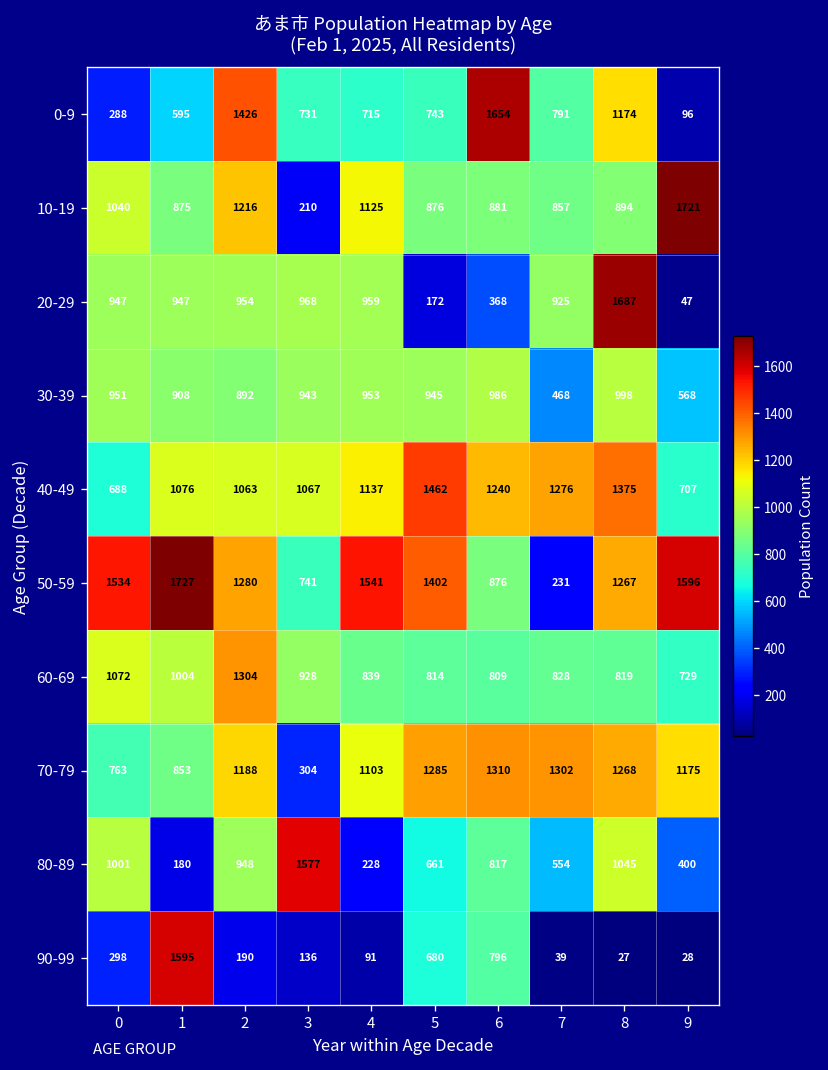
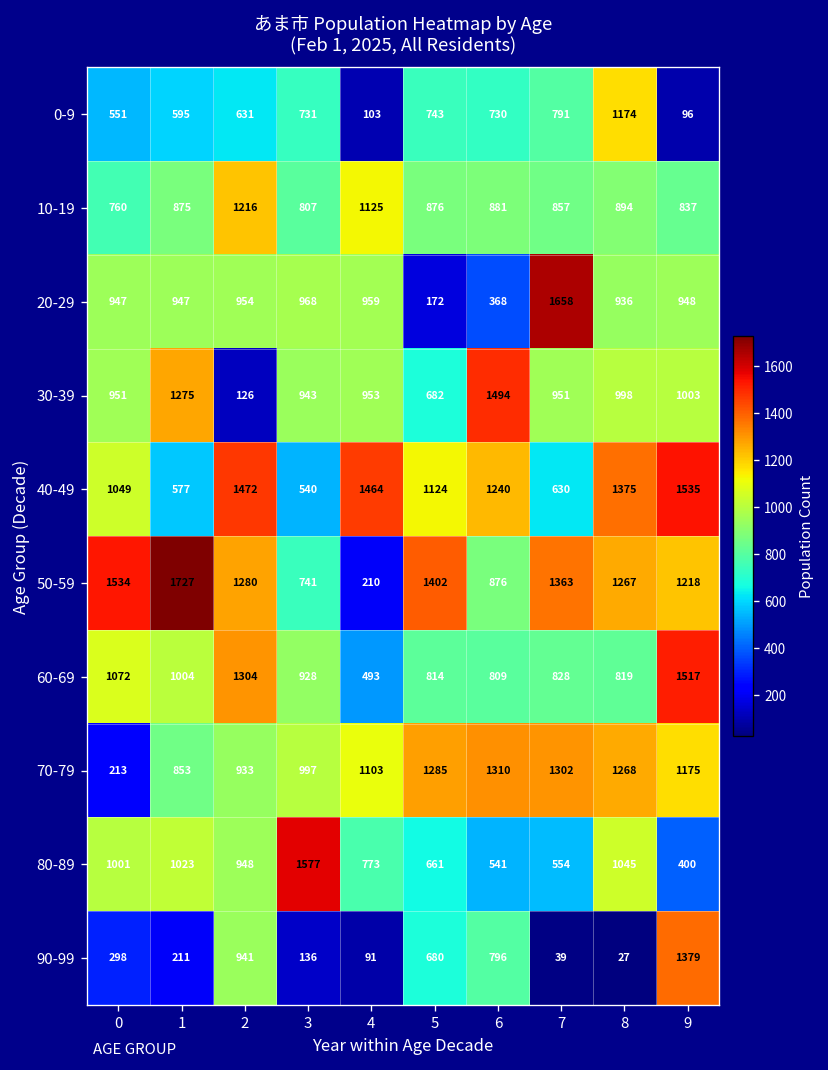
  {
    "0-9": {
-     "0": 288,
+     "0": 551,
      "1": 595,
-     "2": 1426,
+     "2": 631,
      "3": 731,
-     "4": 715,
+     "4": 103,
      "5": 743,
-     "6": 1654,
+     "6": 730,
      "7": 791,
      "8": 1174,
      "9": 96
    },
    "10-19": {
-     "0": 1040,
+     "0": 760,
      "1": 875,
      "2": 1216,
-     "3": 210,
+     "3": 807,
      "4": 1125,
      "5": 876,
      "6": 881,
      "7": 857,
      "8": 894,
-     "9": 1721
+     "9": 837
    },
    "20-29": {
      "0": 947,
      "1": 947,
      "2": 954,
      "3": 968,
      "4": 959,
      "5": 172,
      "6": 368,
-     "7": 925,
-     "8": 1687,
-     "9": 47
+     "7": 1658,
+     "8": 936,
+     "9": 948
    },
    "30-39": {
      "0": 951,
-     "1": 908,
-     "2": 892,
+     "1": 1275,
+     "2": 126,
      "3": 943,
      "4": 953,
-     "5": 945,
-     "6": 986,
-     "7": 468,
+     "5": 682,
+     "6": 1494,
+     "7": 951,
      "8": 998,
-     "9": 568
+     "9": 1003
    },
    "40-49": {
-     "0": 688,
-     "1": 1076,
-     "2": 1063,
-     "3": 1067,
-     "4": 1137,
-     "5": 1462,
+     "0": 1049,
+     "1": 577,
+     "2": 1472,
+     "3": 540,
+     "4": 1464,
+     "5": 1124,
      "6": 1240,
-     "7": 1276,
+     "7": 630,
      "8": 1375,
-     "9": 707
+     "9": 1535
    },
    "50-59": {
      "0": 1534,
      "1": 1727,
      "2": 1280,
      "3": 741,
-     "4": 1541,
+     "4": 210,
      "5": 1402,
      "6": 876,
-     "7": 231,
+     "7": 1363,
      "8": 1267,
-     "9": 1596
+     "9": 1218
    },
    "60-69": {
      "0": 1072,
      "1": 1004,
      "2": 1304,
      "3": 928,
-     "4": 839,
+     "4": 493,
      "5": 814,
      "6": 809,
      "7": 828,
      "8": 819,
-     "9": 729
+     "9": 1517
    },
    "70-79": {
-     "0": 763,
+     "0": 213,
      "1": 853,
-     "2": 1188,
-     "3": 304,
+     "2": 933,
+     "3": 997,
      "4": 1103,
      "5": 1285,
      "6": 1310,
      "7": 1302,
      "8": 1268,
      "9": 1175
    },
    "80-89": {
      "0": 1001,
-     "1": 180,
+     "1": 1023,
      "2": 948,
      "3": 1577,
-     "4": 228,
+     "4": 773,
      "5": 661,
-     "6": 817,
+     "6": 541,
      "7": 554,
      "8": 1045,
      "9": 400
    },
    "90-99": {
      "0": 298,
-     "1": 1595,
-     "2": 190,
+     "1": 211,
+     "2": 941,
      "3": 136,
      "4": 91,
      "5": 680,
      "6": 796,
      "7": 39,
      "8": 27,
-     "9": 28
+     "9": 1379
    }
  }
